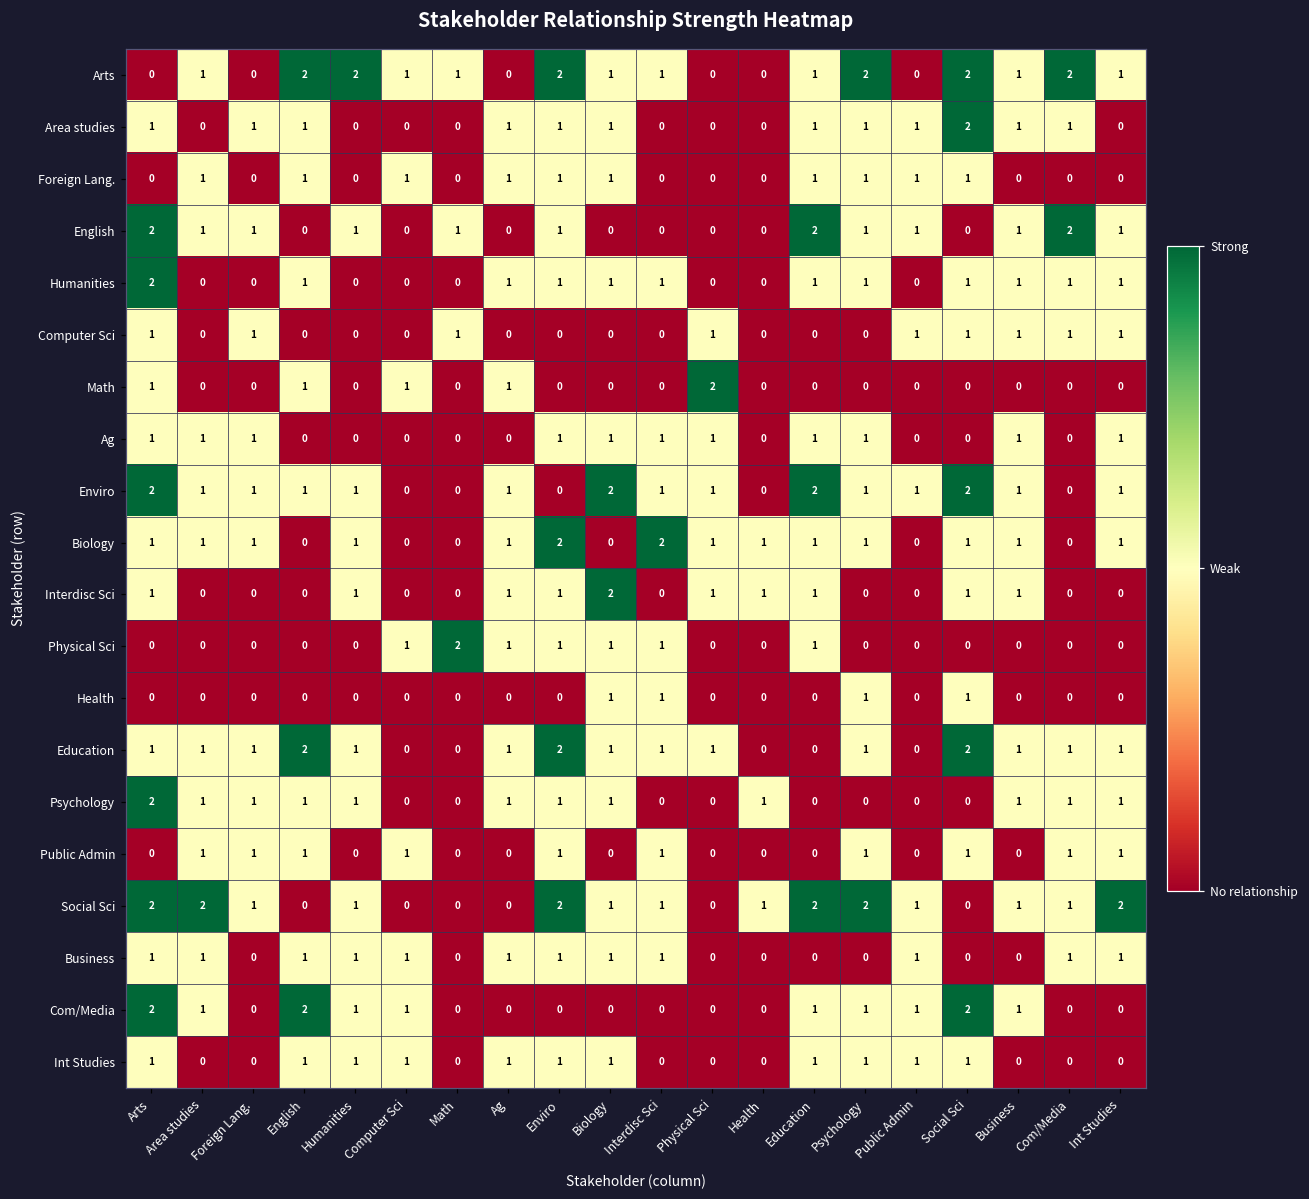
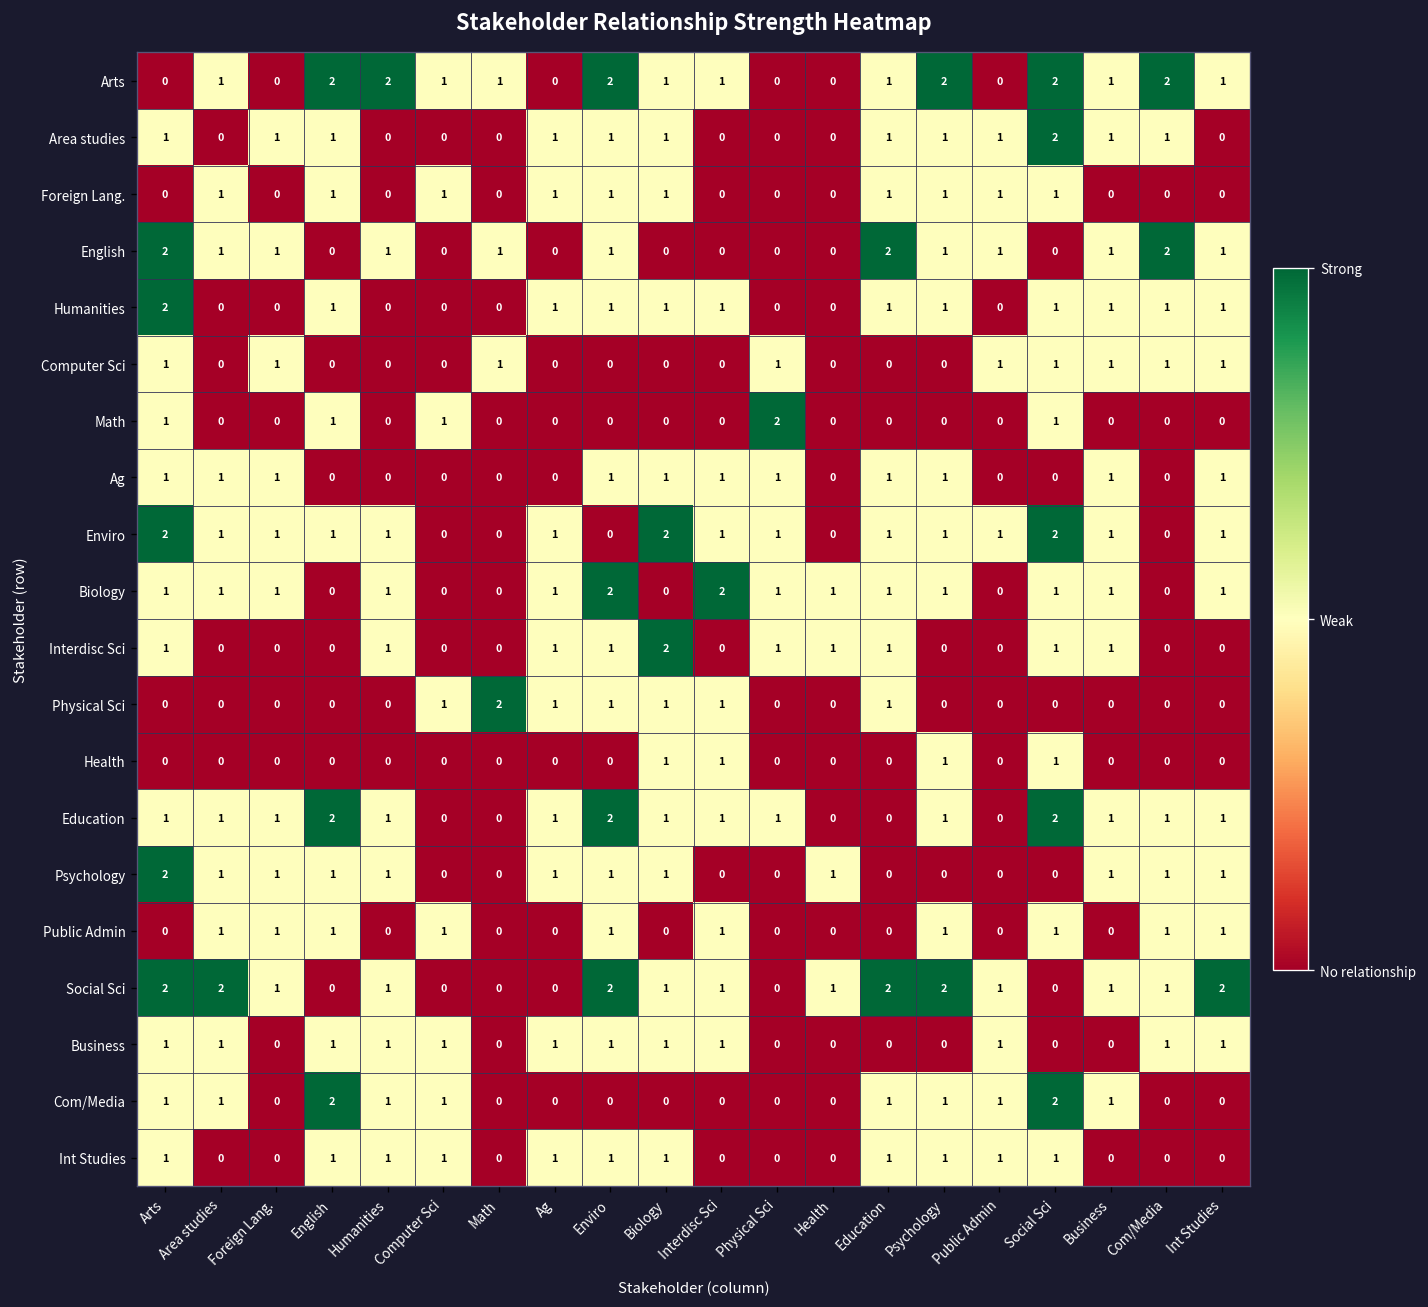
  {
    "Math": {
      "Arts": 1,
      "Area studies": 0,
      "Foreign Lang.": 0,
      "English": 1,
      "Humanities": 0,
      "Computer Sci": 1,
      "Math": 0,
-     "Ag": 1,
+     "Ag": 0,
      "Enviro": 0,
      "Biology": 0,
      "Interdisc Sci": 0,
      "Physical Sci": 2,
      "Health": 0,
      "Education": 0,
      "Psychology": 0,
      "Public Admin": 0,
-     "Social Sci": 0,
+     "Social Sci": 1,
      "Business": 0,
      "Com/Media": 0,
      "Int Studies": 0
    },
    "Enviro": {
      "Arts": 2,
      "Area studies": 1,
      "Foreign Lang.": 1,
      "English": 1,
      "Humanities": 1,
      "Computer Sci": 0,
      "Math": 0,
      "Ag": 1,
      "Enviro": 0,
      "Biology": 2,
      "Interdisc Sci": 1,
      "Physical Sci": 1,
      "Health": 0,
-     "Education": 2,
+     "Education": 1,
      "Psychology": 1,
      "Public Admin": 1,
      "Social Sci": 2,
      "Business": 1,
      "Com/Media": 0,
      "Int Studies": 1
    },
    "Com/Media": {
-     "Arts": 2,
+     "Arts": 1,
      "Area studies": 1,
      "Foreign Lang.": 0,
      "English": 2,
      "Humanities": 1,
      "Computer Sci": 1,
      "Math": 0,
      "Ag": 0,
      "Enviro": 0,
      "Biology": 0,
      "Interdisc Sci": 0,
      "Physical Sci": 0,
      "Health": 0,
      "Education": 1,
      "Psychology": 1,
      "Public Admin": 1,
      "Social Sci": 2,
      "Business": 1,
      "Com/Media": 0,
      "Int Studies": 0
    }
  }
